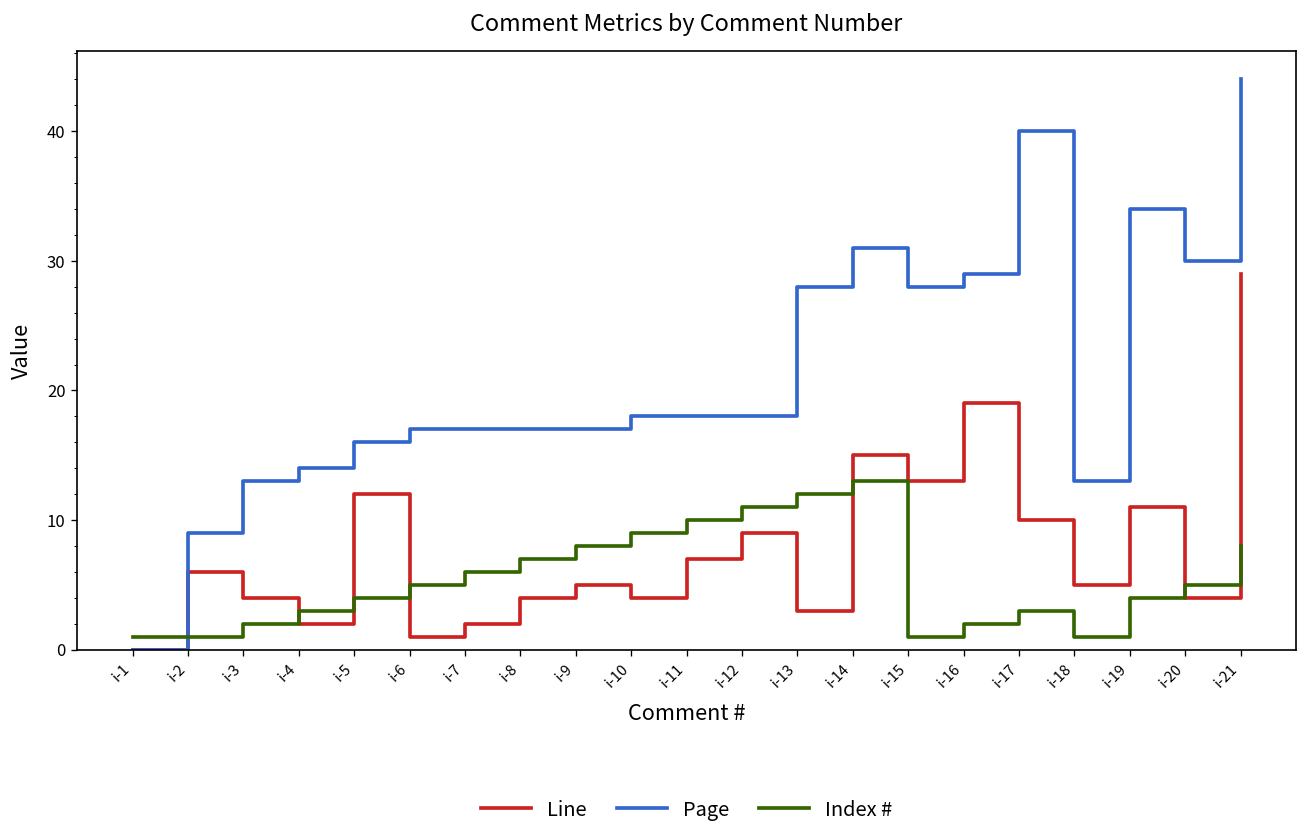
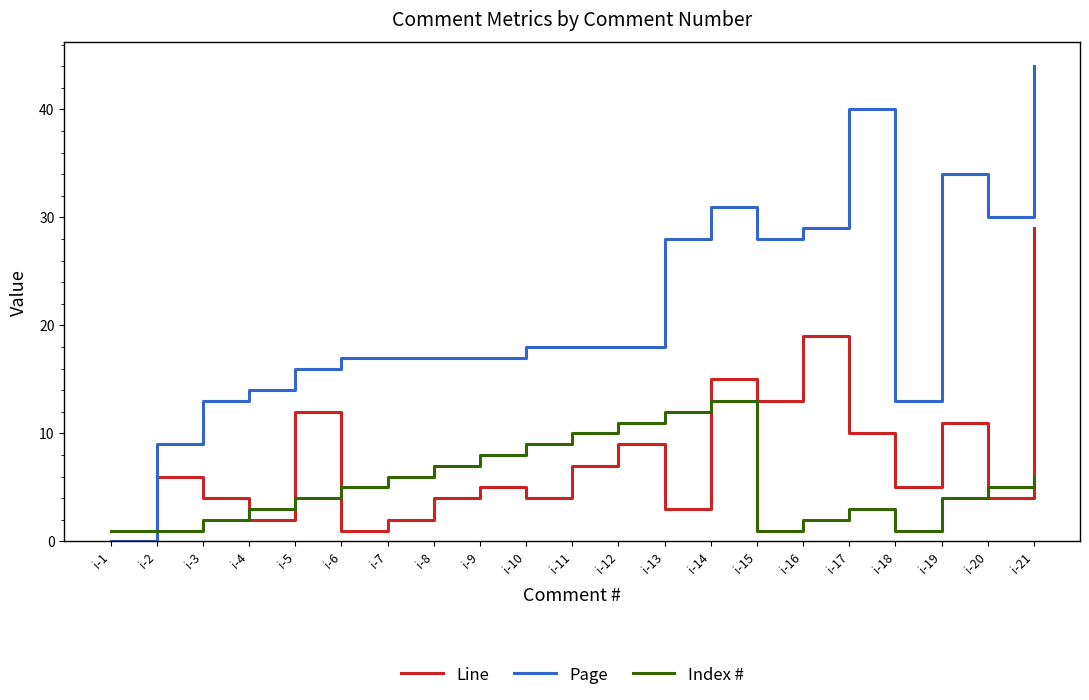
  {
    "Line": {
      "i-2": 6,
      "i-3": 4,
      "i-4": 2,
      "i-5": 12,
      "i-6": 1,
      "i-7": 2,
      "i-8": 4,
      "i-9": 5,
      "i-10": 4,
      "i-11": 7,
      "i-12": 9,
      "i-13": 3,
      "i-14": 15,
      "i-15": 13,
      "i-16": 19,
      "i-17": 10,
      "i-18": 5,
      "i-19": 11,
      "i-20": 4,
      "i-21": 29
    },
    "Page": {
      "i-2": 9,
      "i-3": 13,
      "i-4": 14,
      "i-5": 16,
      "i-6": 17,
      "i-7": 17,
      "i-8": 17,
      "i-9": 17,
      "i-10": 18,
      "i-11": 18,
      "i-12": 18,
      "i-13": 28,
      "i-14": 31,
      "i-15": 28,
      "i-16": 29,
      "i-17": 40,
      "i-18": 13,
      "i-19": 34,
      "i-20": 30,
      "i-21": 44
    },
    "Index #": {
      "i-1": 1,
      "i-2": 1,
      "i-3": 2,
      "i-4": 3,
      "i-5": 4,
      "i-6": 5,
      "i-7": 6,
      "i-8": 7,
      "i-9": 8,
      "i-10": 9,
      "i-11": 10,
      "i-12": 11,
      "i-13": 12,
      "i-14": 13,
      "i-15": 1,
      "i-16": 2,
      "i-17": 3,
      "i-18": 1,
      "i-19": 4,
      "i-20": 5,
-     "i-21": 8
+     "i-21": 6
    }
  }
